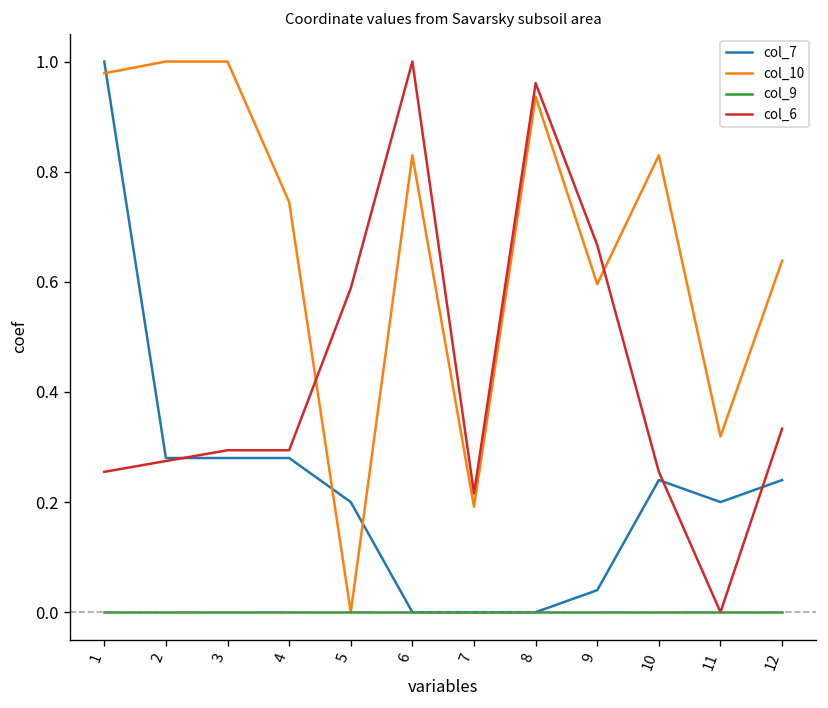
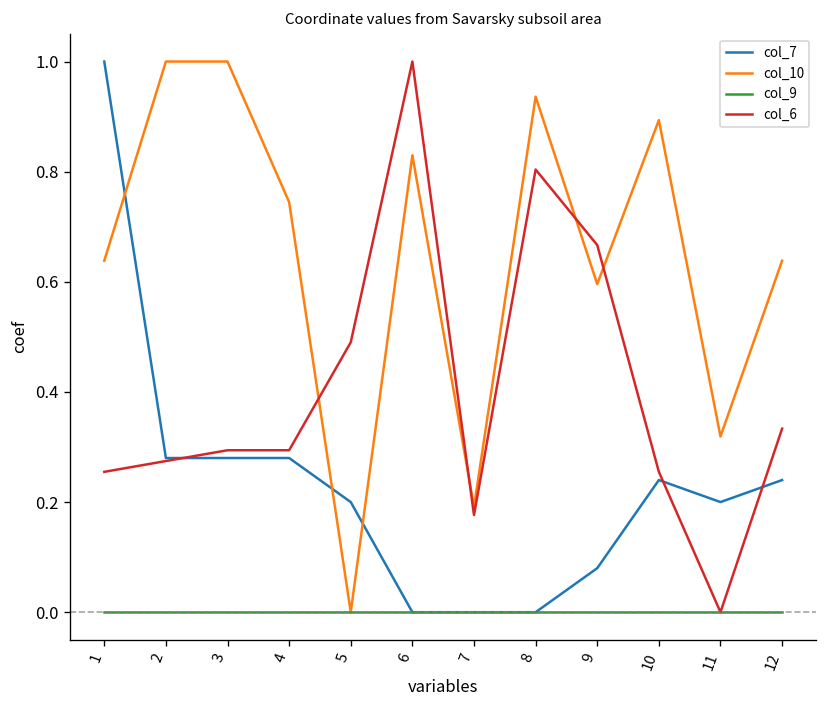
  {
    "col_7": {
      "1": 1.00,
      "3": 0.28,
      "4": 0.28,
      "5": 0.20,
-     "9": 0.04,
+     "9": 0.08,
      "10": 0.24,
      "11": 0.20,
      "12": 0.24
    },
    "col_10": {
-     "1": 0.98,
+     "1": 0.64,
      "2": 1.00,
      "3": 1.00,
      "4": 0.74,
      "6": 0.83,
      "7": 0.19,
      "8": 0.94,
      "9": 0.60,
-     "10": 0.83,
+     "10": 0.89,
      "11": 0.32,
      "12": 0.64
    },
    "col_9": {
      "1": 0.00,
      "2": 0.00,
      "3": 0.00,
      "4": 0.00,
      "9": 0.00,
      "10": 0.00,
      "12": 0.00
    },
    "col_6": {
      "1": 0.25,
      "3": 0.29,
      "4": 0.29,
-     "5": 0.59,
+     "5": 0.49,
      "6": 1.00,
-     "7": 0.22,
-     "8": 0.96,
+     "7": 0.18,
+     "8": 0.80,
      "9": 0.67,
      "10": 0.25,
      "12": 0.33
    }
  }
